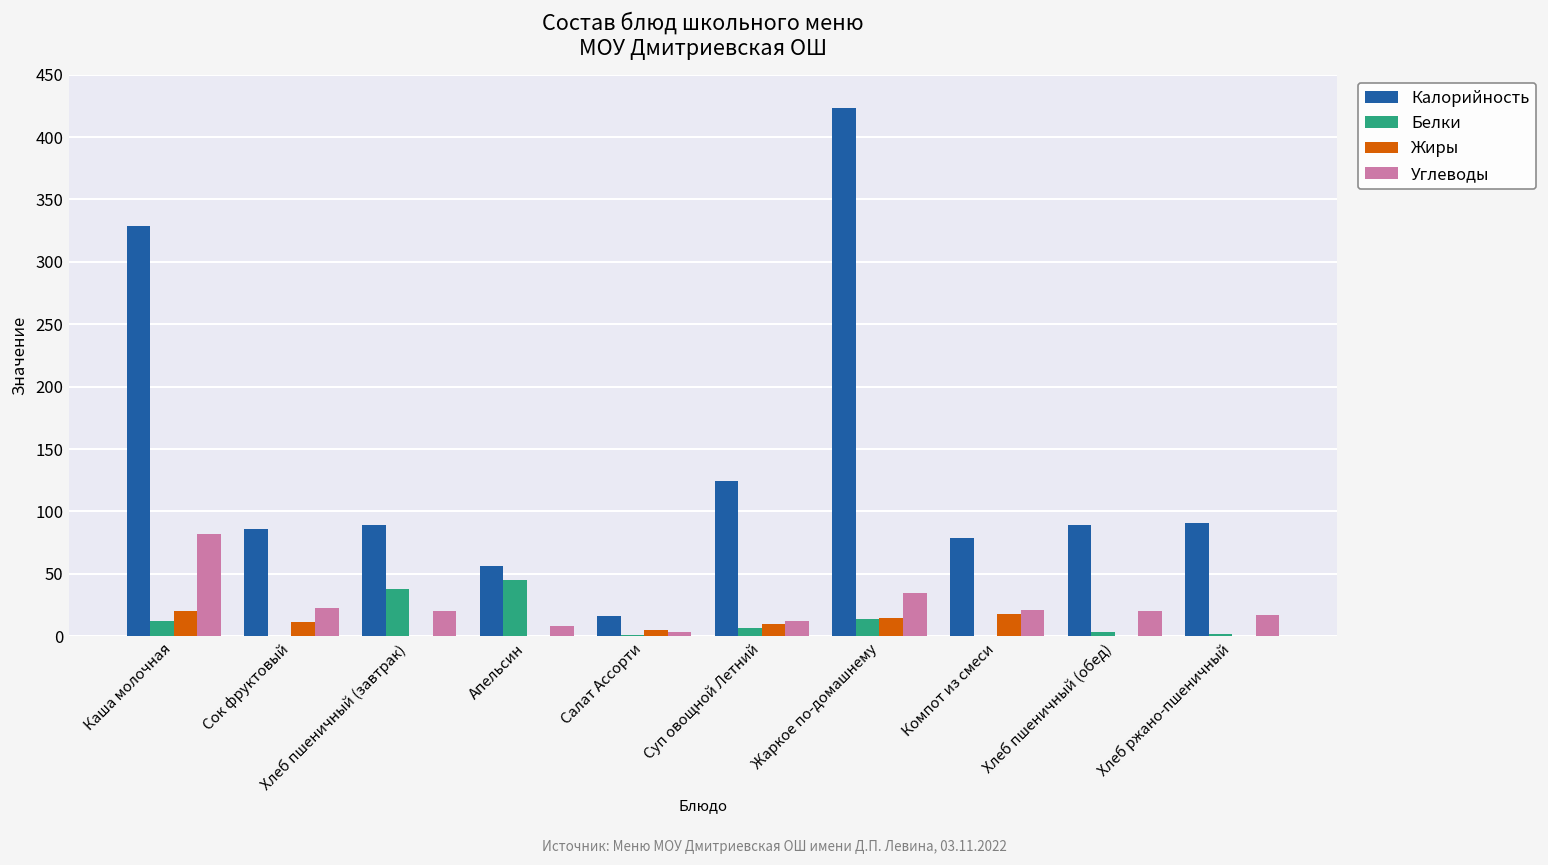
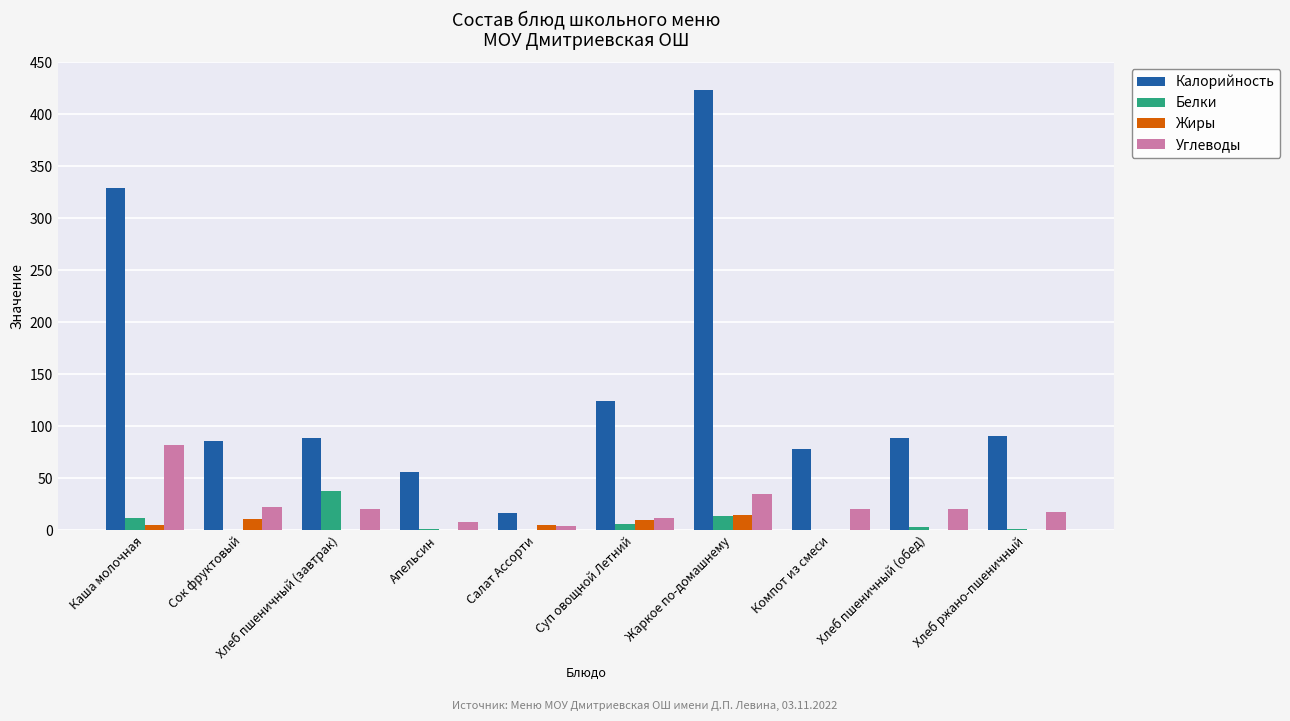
  {
    "Калорийность": {
      "Каша молочная": 329,
      "Сок фруктовый": 86,
      "Хлеб пшеничный (завтрак)": 89,
      "Апельсин": 56,
      "Салат Ассорти": 16,
      "Суп овощной Летний": 125,
      "Жаркое по-домашнему": 424,
      "Компот из смеси": 78,
      "Хлеб пшеничный (обед)": 89,
      "Хлеб ржано-пшеничный": 91
    },
    "Белки": {
      "Каша молочная": 12,
      "Хлеб пшеничный (завтрак)": 38,
-     "Апельсин": 45,
+     "Апельсин": 1,
      "Суп овощной Летний": 6,
      "Жаркое по-домашнему": 14,
      "Хлеб пшеничный (обед)": 3
    },
    "Жиры": {
-     "Каша молочная": 20,
+     "Каша молочная": 5,
      "Сок фруктовый": 11,
      "Хлеб пшеничный (завтрак)": 0,
      "Салат Ассорти": 5,
      "Суп овощной Летний": 10,
      "Жаркое по-домашнему": 15,
-     "Компот из смеси": 17,
+     "Компот из смеси": 0,
      "Хлеб пшеничный (обед)": 0
    },
    "Углеводы": {
      "Каша молочная": 82,
      "Сок фруктовый": 22,
      "Хлеб пшеничный (завтрак)": 20,
      "Апельсин": 8,
      "Салат Ассорти": 4,
      "Суп овощной Летний": 12,
      "Жаркое по-домашнему": 35,
      "Компот из смеси": 21,
      "Хлеб пшеничный (обед)": 20,
      "Хлеб ржано-пшеничный": 17
    }
  }
